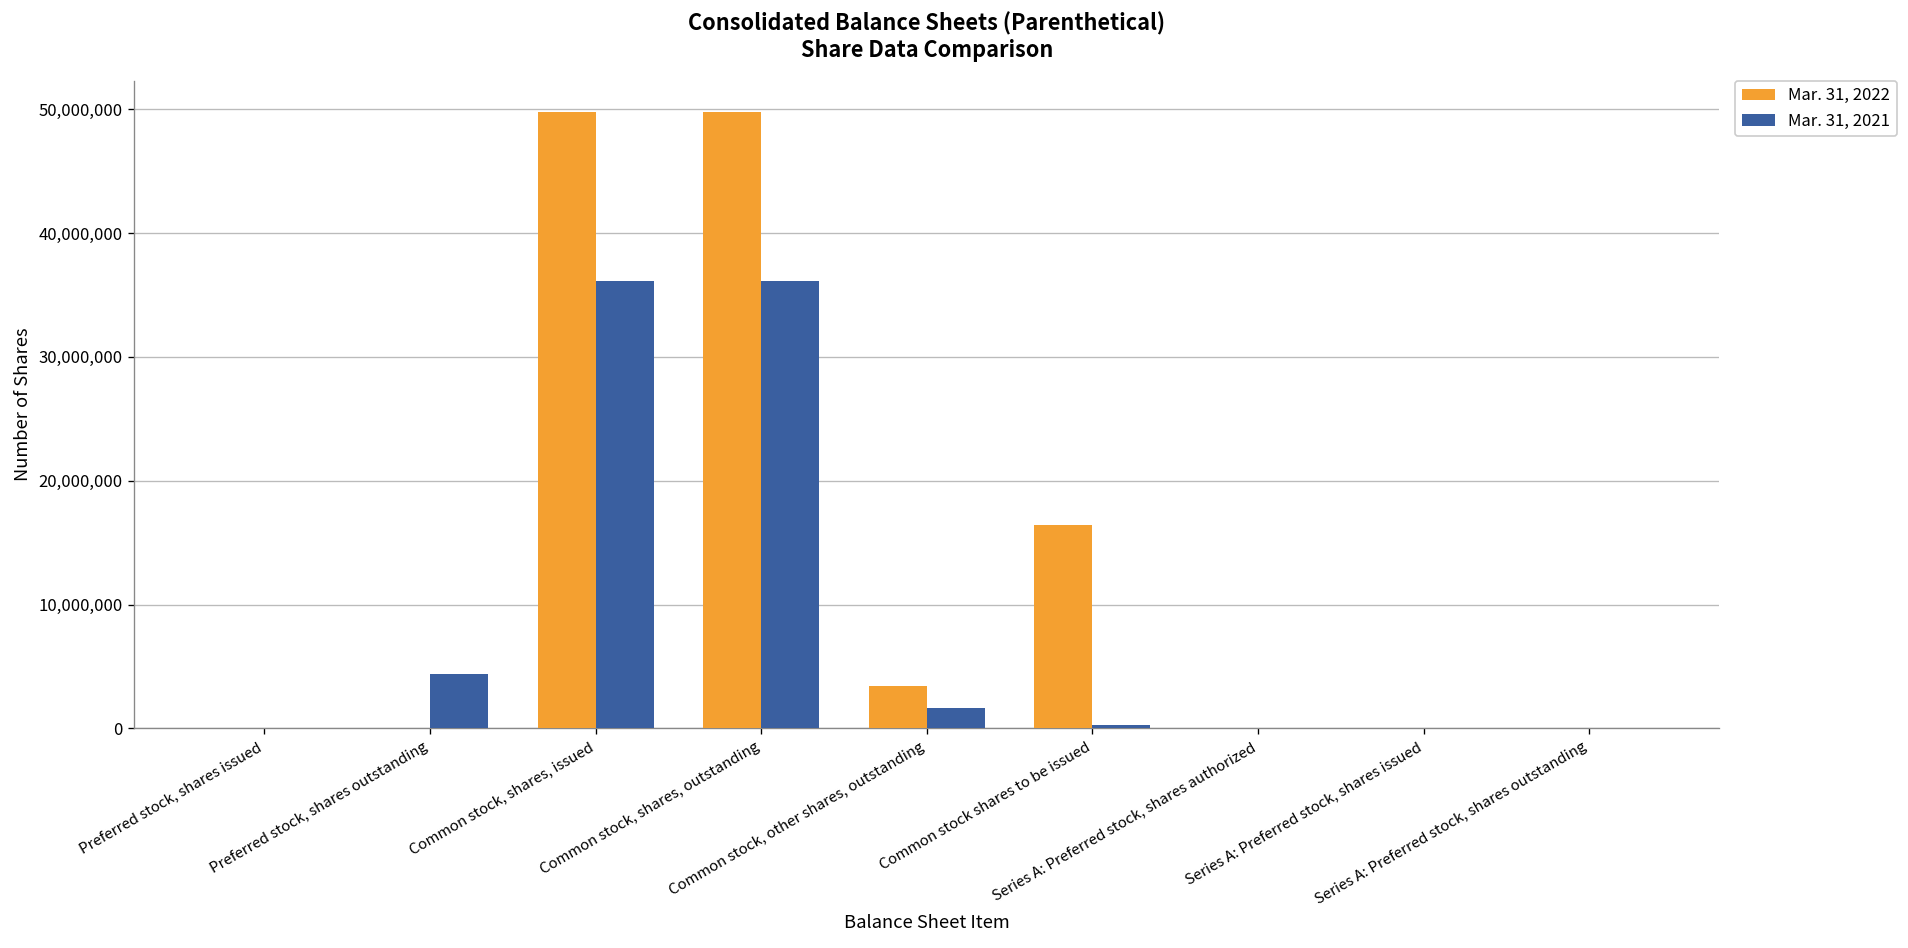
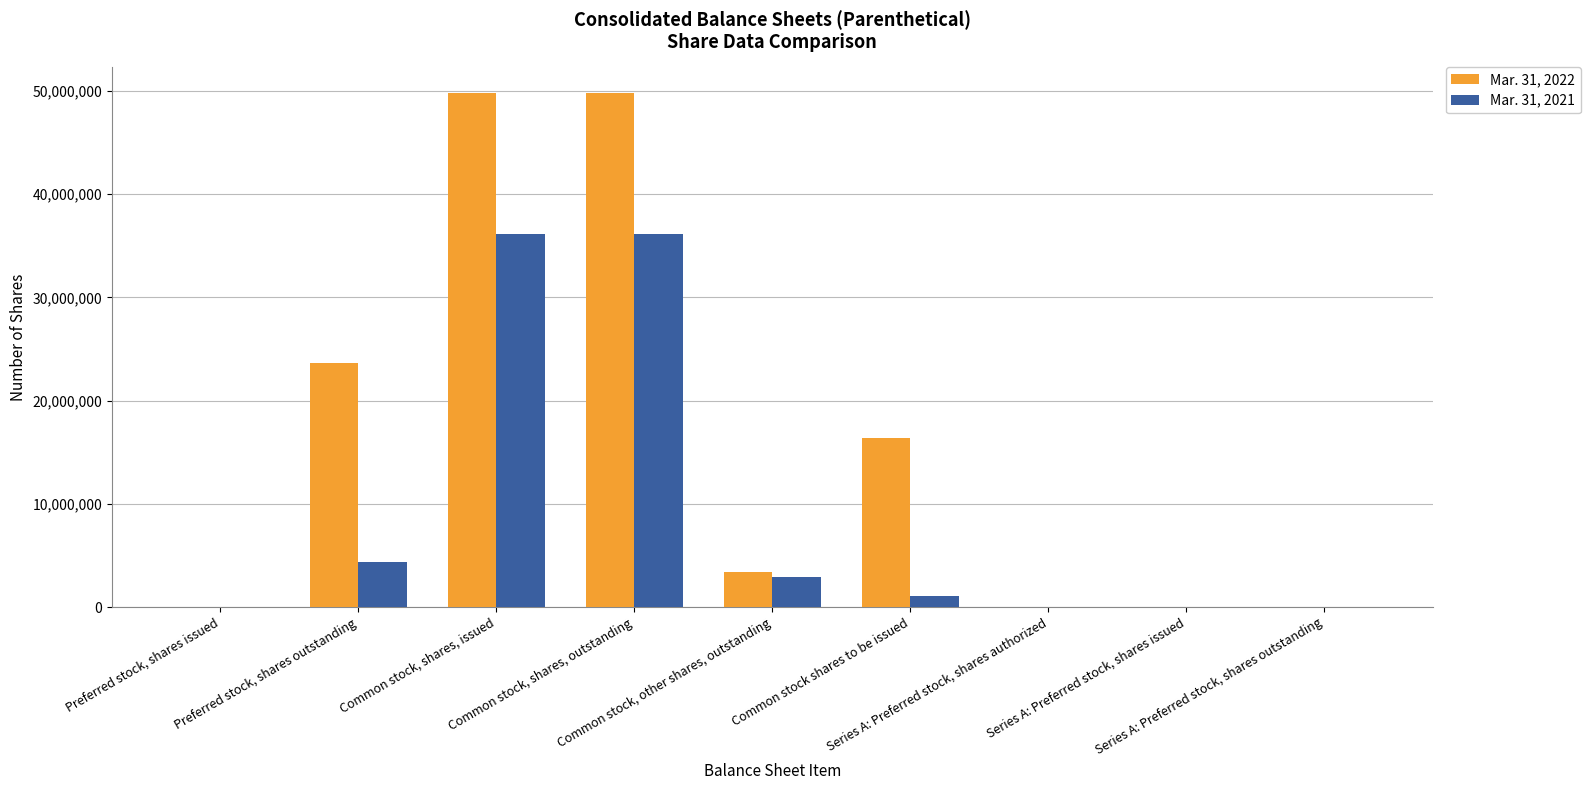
  {
    "Mar. 31, 2022": {
-     "Preferred stock, shares outstanding": "0",
+     "Preferred stock, shares outstanding": "23,600,000",
      "Common stock, shares, issued": "49,800,000",
      "Common stock, shares, outstanding": "49,800,000",
      "Common stock, other shares, outstanding": "3,400,000",
      "Common stock shares to be issued": "16,400,000"
    },
    "Mar. 31, 2021": {
      "Preferred stock, shares outstanding": "4,400,000",
      "Common stock, shares, issued": "36,100,000",
      "Common stock, shares, outstanding": "36,100,000",
-     "Common stock, other shares, outstanding": "1,600,000",
-     "Common stock shares to be issued": "300,000"
+     "Common stock, other shares, outstanding": "2,900,000",
+     "Common stock shares to be issued": "1,100,000"
    }
  }
